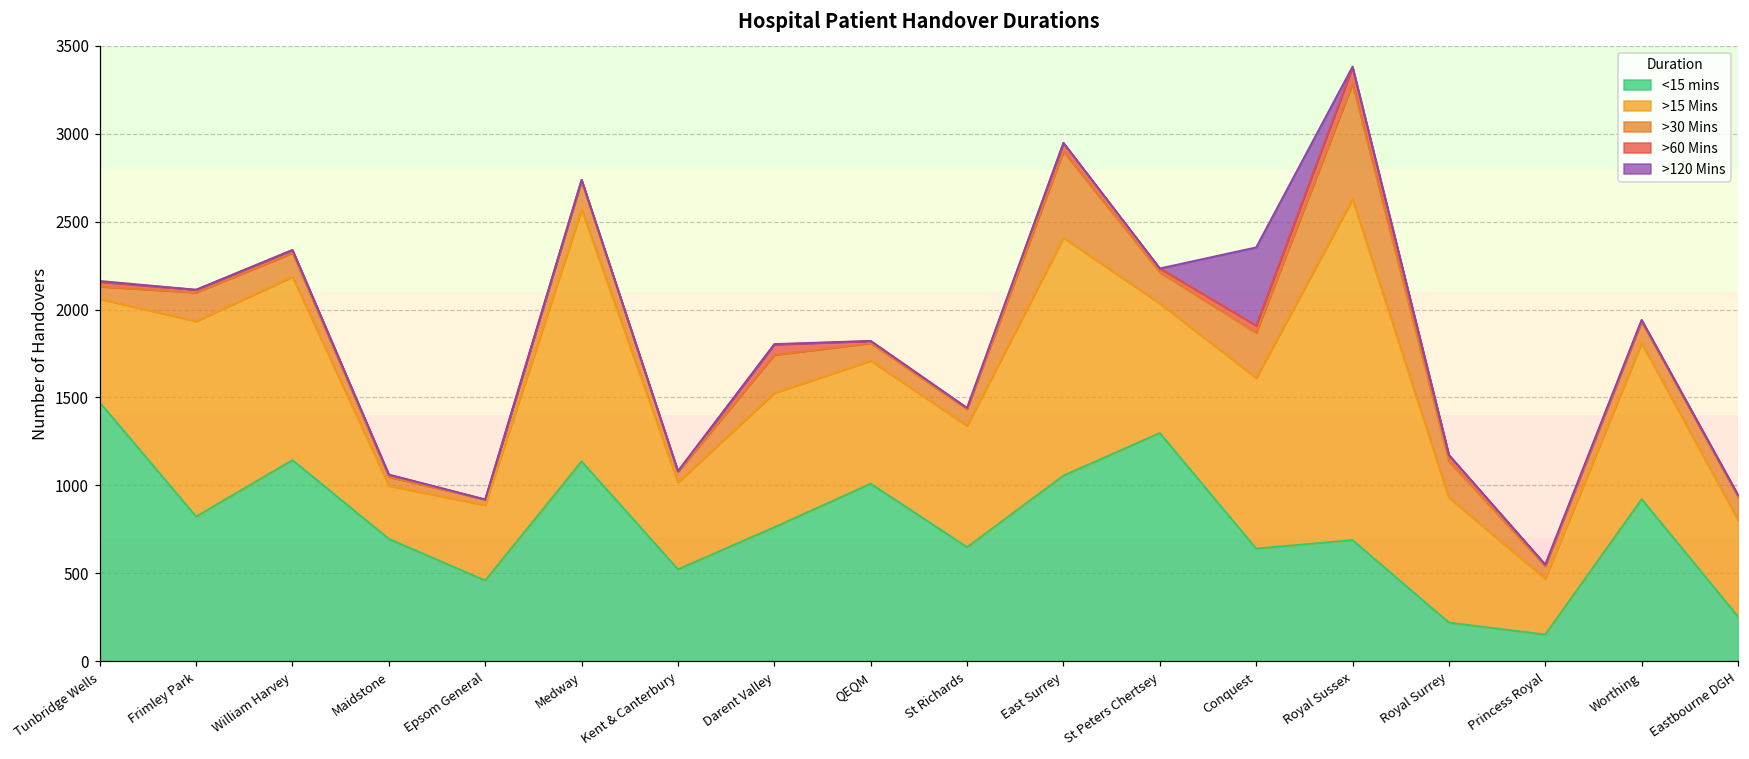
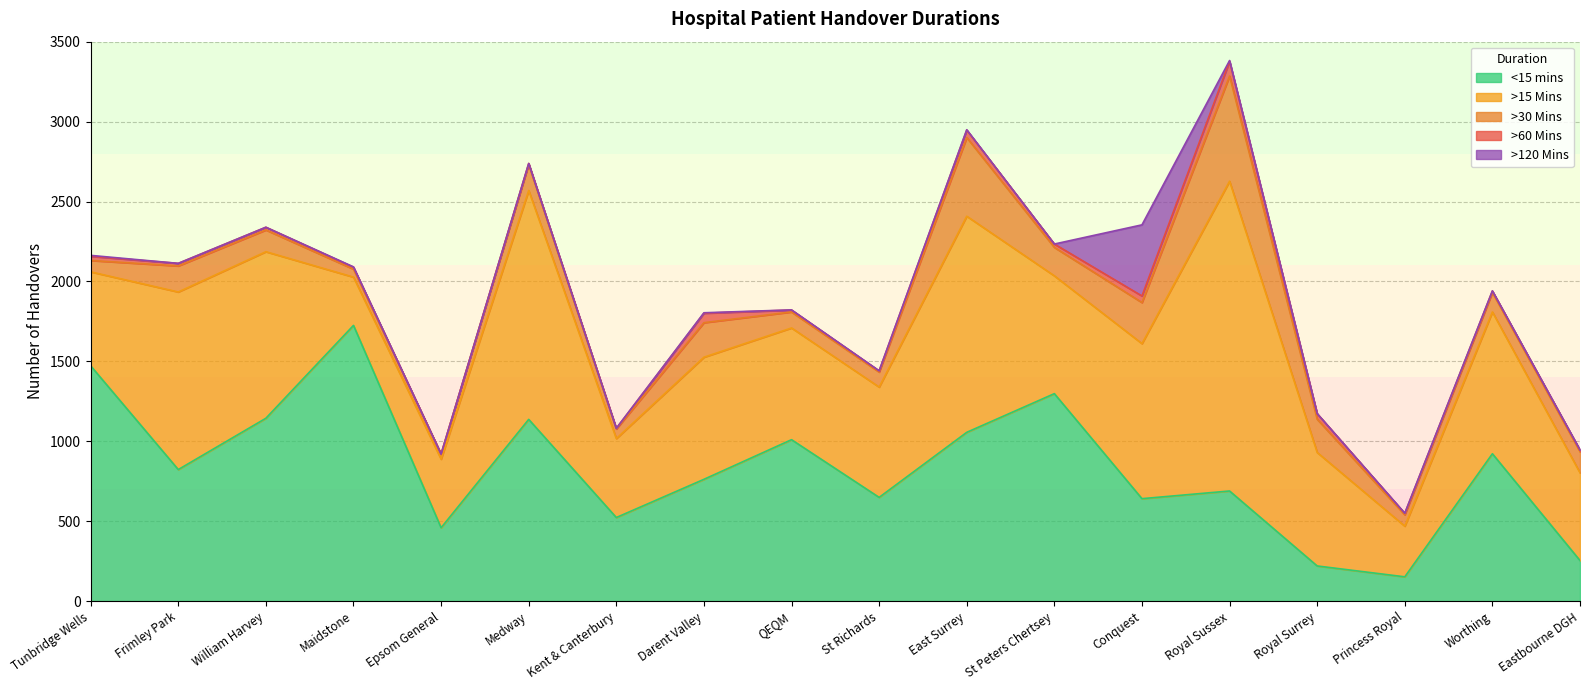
  {
    "<15 mins": {
      "Tunbridge Wells": 1470,
      "Frimley Park": 820,
      "William Harvey": 1140,
-     "Maidstone": 700,
+     "Maidstone": 1730,
      "Epsom General": 460,
      "Medway": 1140,
      "Kent & Canterbury": 520,
      "Darent Valley": 760,
      "QEQM": 1010,
      "St Richards": 650,
      "East Surrey": 1060,
      "St Peters Chertsey": 1300,
      "Conquest": 640,
      "Royal Sussex": 690,
      "Royal Surrey": 220,
      "Princess Royal": 150,
      "Worthing": 920,
      "Eastbourne DGH": 250
    },
    ">120 Mins": {
      "Conquest": 450
    }
  }
